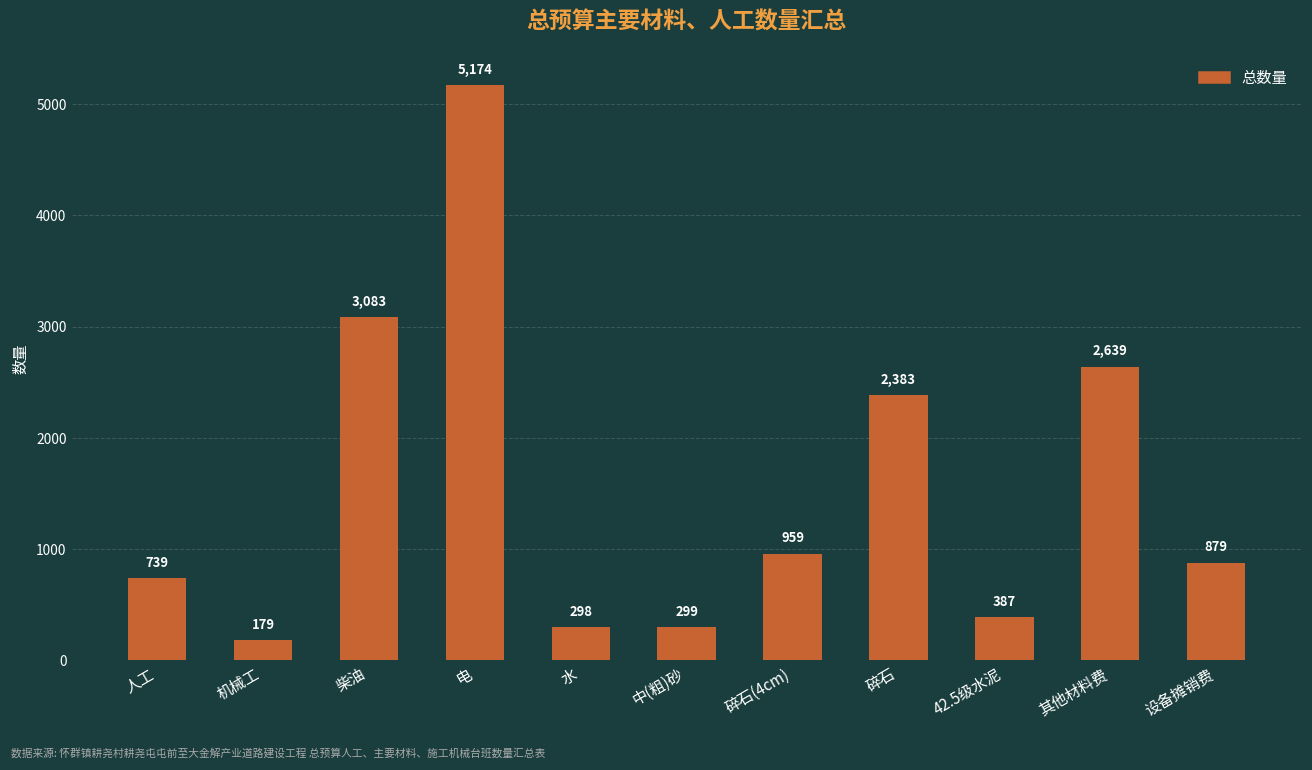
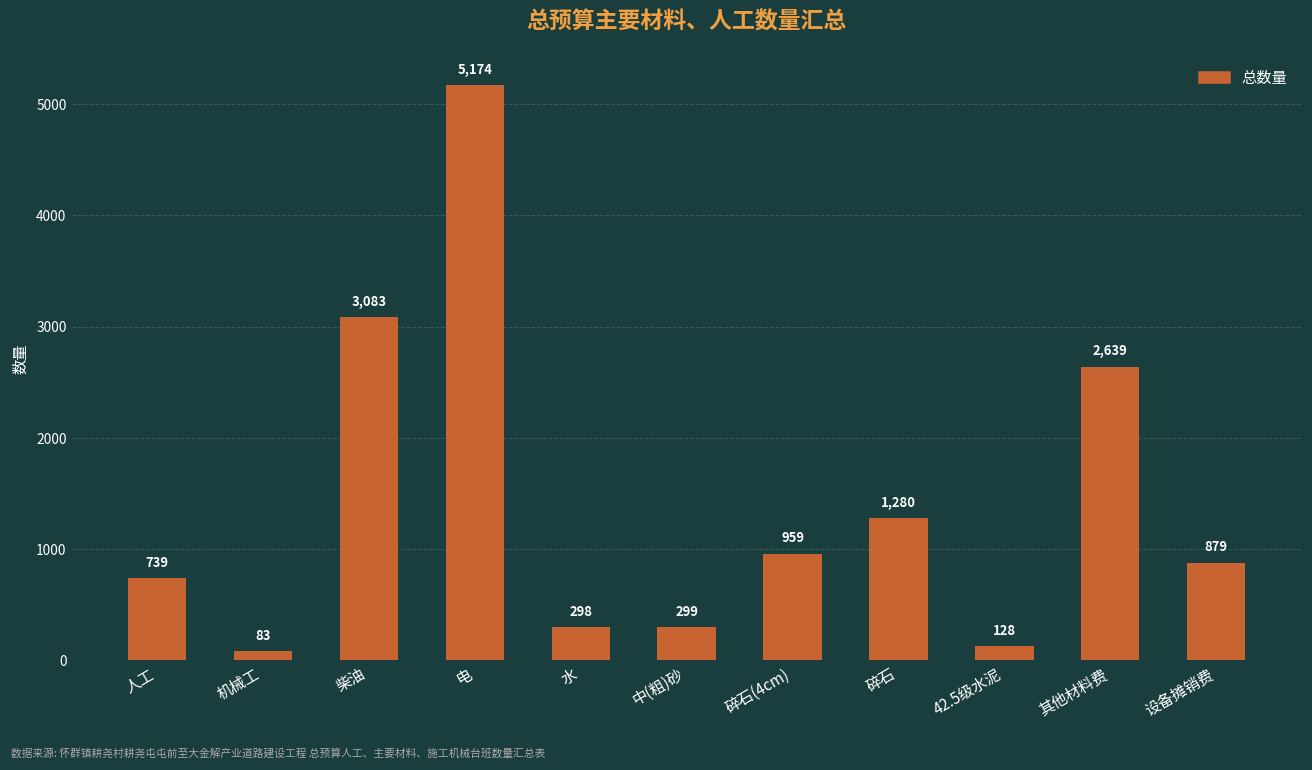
  {
    "人工": "739",
-   "机械工": "179",
+   "机械工": "83",
    "柴油": "3,083",
    "电": "5,174",
    "水": "298",
    "中(粗)砂": "299",
    "碎石(4cm)": "959",
-   "碎石": "2,383",
-   "42.5级水泥": "387",
+   "碎石": "1,280",
+   "42.5级水泥": "128",
    "其他材料费": "2,639",
    "设备摊销费": "879"
  }
